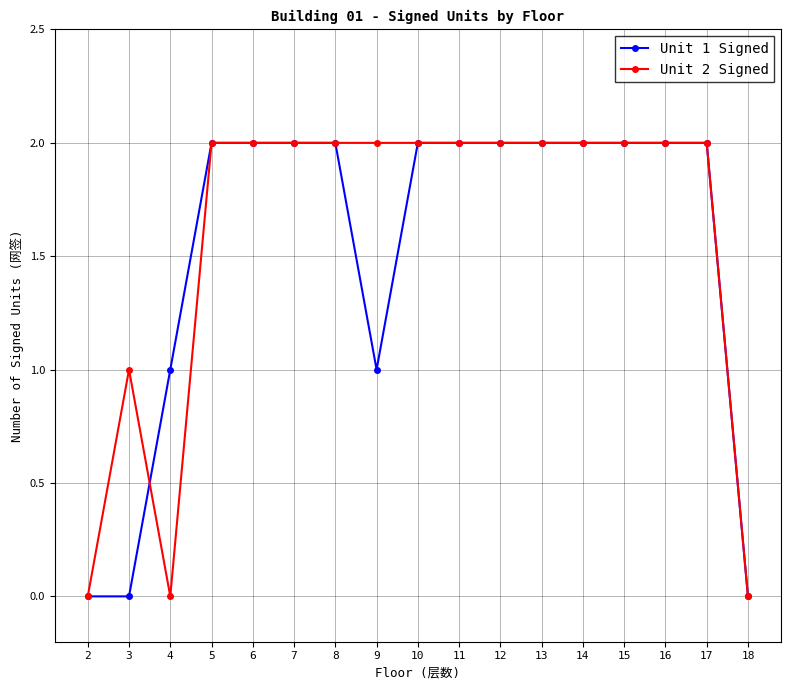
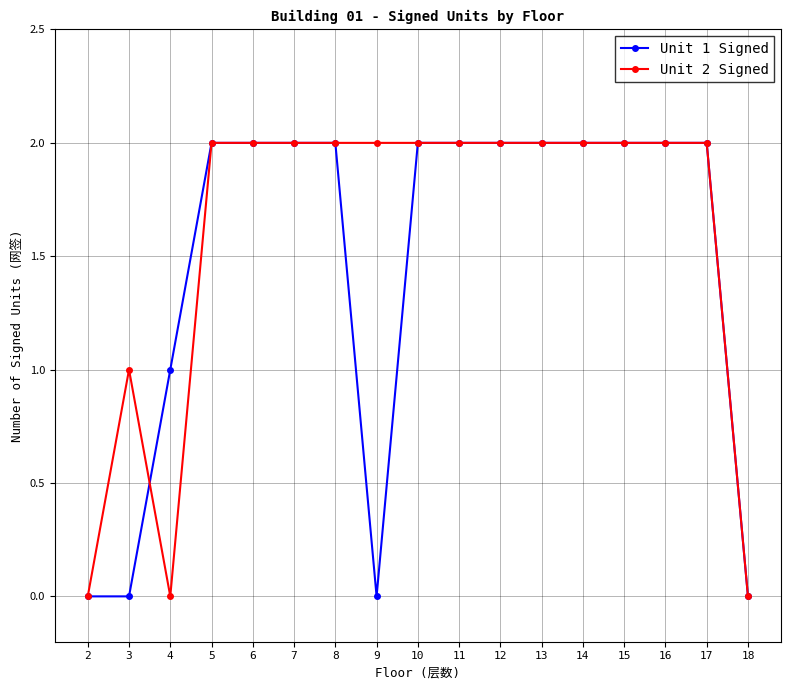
  {
    "Unit 1 Signed": {
      "3": 0,
      "4": 1,
-     "9": 1
+     "9": 0
    },
    "Unit 2 Signed": {
      "3": 1,
      "4": 0,
      "9": 2
    }
  }
